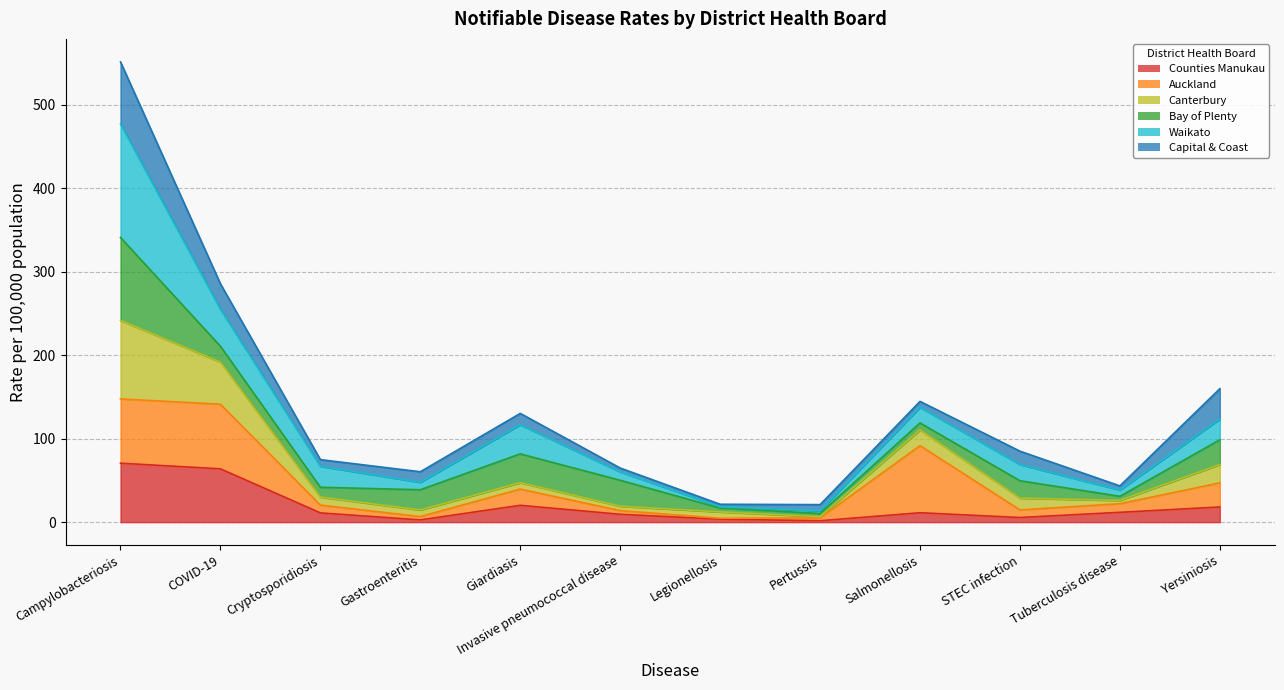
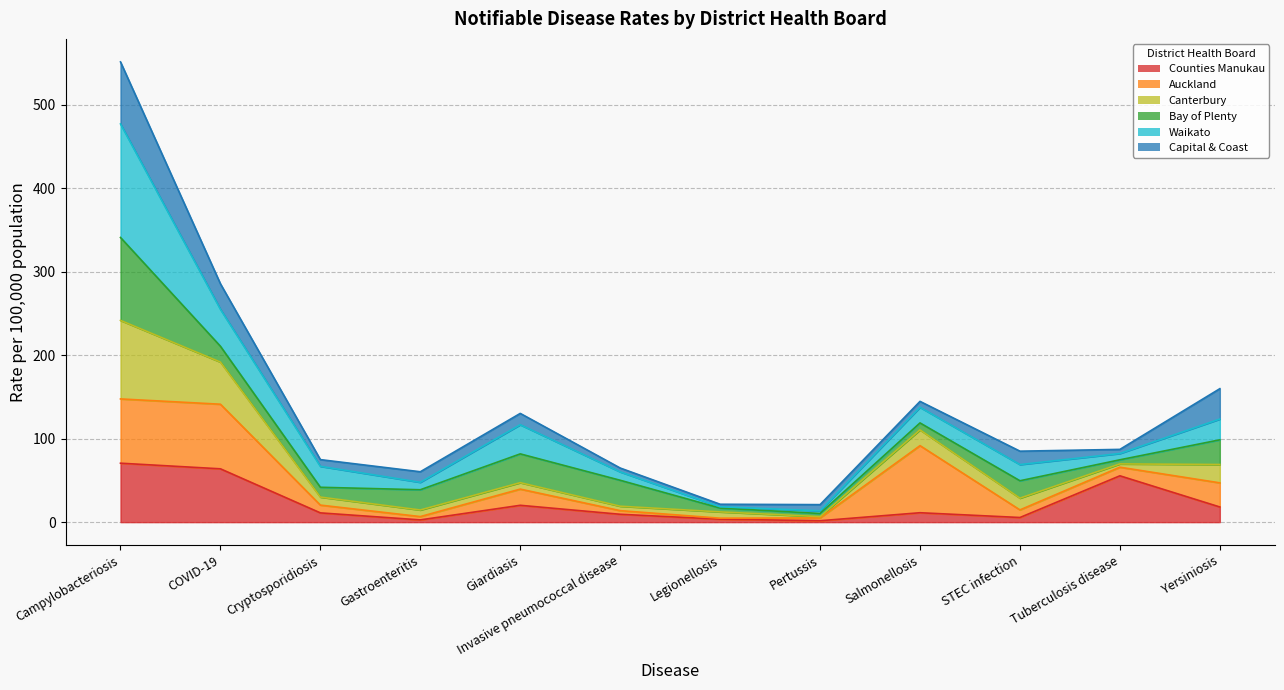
  {
    "Counties Manukau": {
      "Campylobacteriosis": 70,
      "COVID-19": 60,
      "Cryptosporidiosis": 10,
      "Gastroenteritis": 0,
      "Giardiasis": 20,
      "Invasive pneumococcal disease": 10,
      "Pertussis": 0,
      "Salmonellosis": 10,
      "STEC infection": 10,
-     "Tuberculosis disease": 10,
+     "Tuberculosis disease": 60,
      "Yersiniosis": 20
    },
    "Auckland": {
      "Campylobacteriosis": 80,
      "COVID-19": 80,
      "Cryptosporidiosis": 10,
      "Gastroenteritis": 0,
      "Giardiasis": 20,
      "Invasive pneumococcal disease": 0,
      "Salmonellosis": 80,
      "STEC infection": 10,
      "Tuberculosis disease": 10,
      "Yersiniosis": 30
    },
    "Canterbury": {
      "Campylobacteriosis": 90,
      "COVID-19": 50,
      "Cryptosporidiosis": 10,
      "Gastroenteritis": 10,
      "Giardiasis": 10,
      "Invasive pneumococcal disease": 10,
      "Legionellosis": 10,
      "Salmonellosis": 20,
      "STEC infection": 10,
      "Tuberculosis disease": 0,
      "Yersiniosis": 20
    },
    "Bay of Plenty": {
      "Campylobacteriosis": 100,
      "COVID-19": 20,
      "Cryptosporidiosis": 10,
      "Gastroenteritis": 20,
      "Giardiasis": 30,
      "Invasive pneumococcal disease": 30,
      "Pertussis": 0,
      "Salmonellosis": 10,
      "STEC infection": 20,
      "Tuberculosis disease": 0,
      "Yersiniosis": 30
    },
    "Waikato": {
      "Campylobacteriosis": 140,
      "COVID-19": 40,
      "Cryptosporidiosis": 30,
      "Gastroenteritis": 10,
      "Giardiasis": 30,
      "Invasive pneumococcal disease": 10,
      "Pertussis": 0,
      "Salmonellosis": 20,
      "STEC infection": 20,
      "Tuberculosis disease": 10,
      "Yersiniosis": 20
    },
    "Capital & Coast": {
      "Campylobacteriosis": 70,
      "COVID-19": 30,
      "Cryptosporidiosis": 10,
      "Gastroenteritis": 10,
      "Giardiasis": 10,
      "Invasive pneumococcal disease": 0,
      "Pertussis": 10,
      "Salmonellosis": 10,
      "STEC infection": 20,
      "Tuberculosis disease": 0,
      "Yersiniosis": 40
    }
  }
